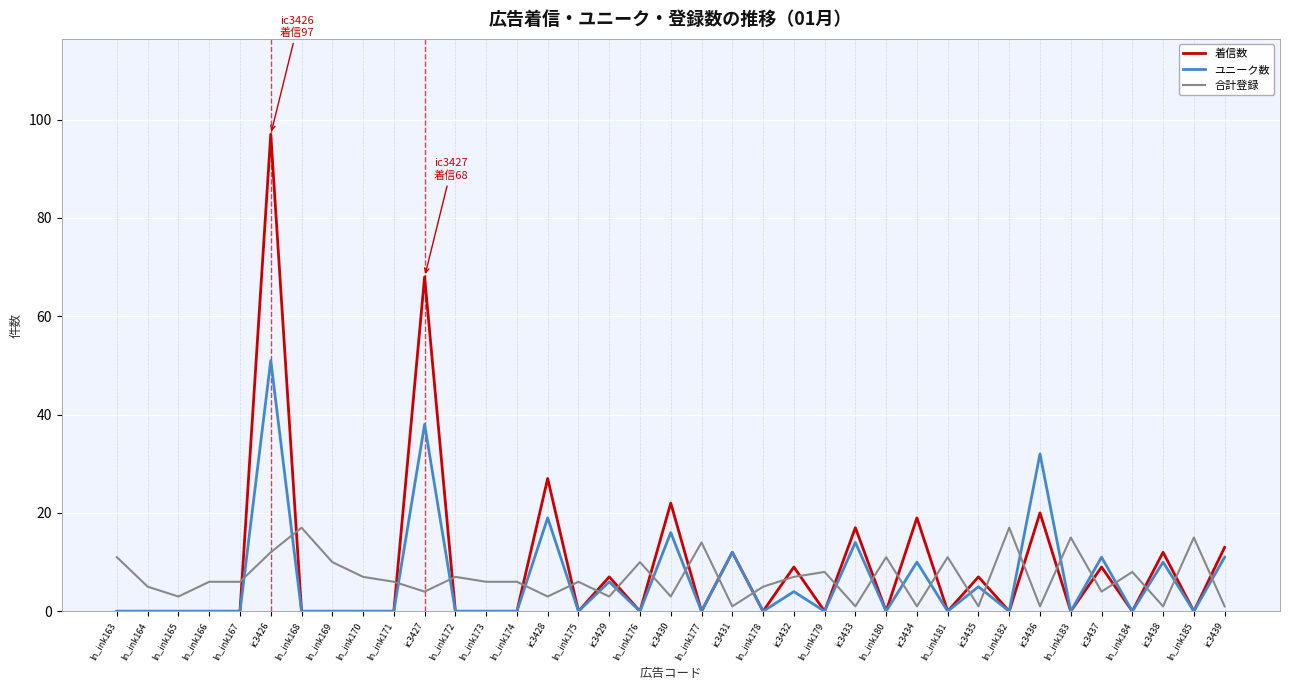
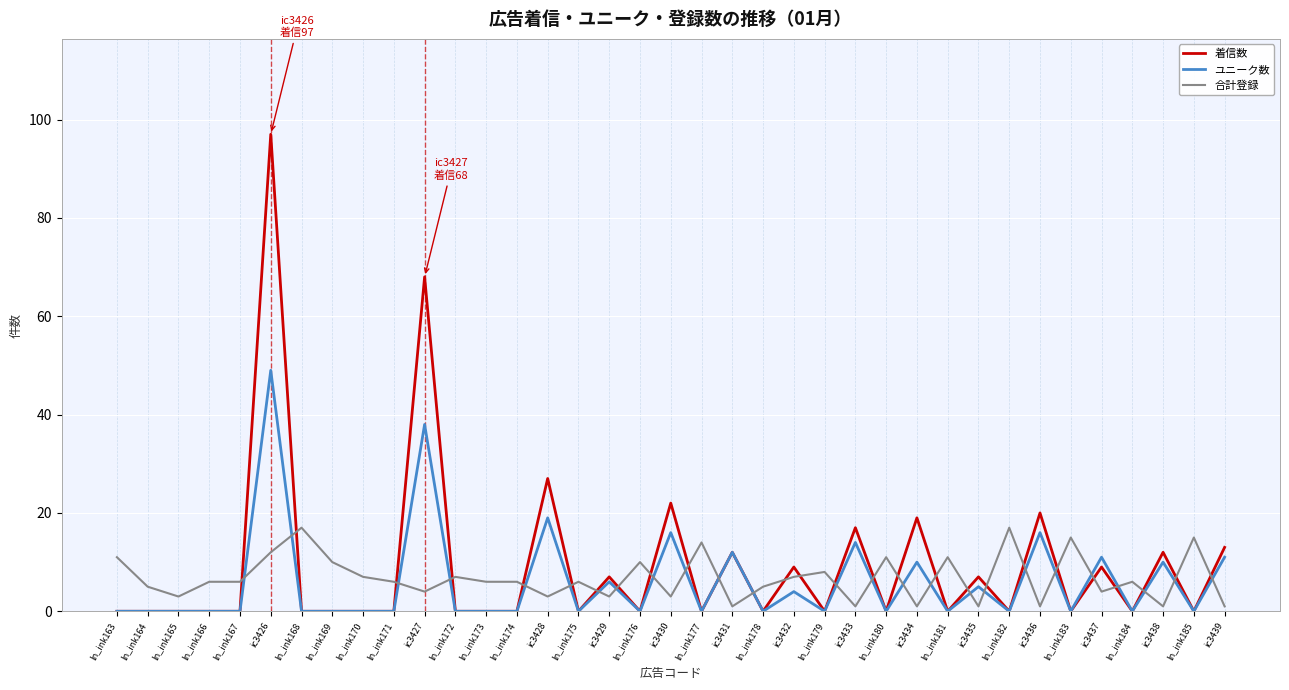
  {
    "着信数": {
      "ic3426": 97,
      "ic3427": 68,
      "ic3428": 27,
      "ic3429": 7,
      "ic3430": 22,
      "ic3432": 9,
      "ic3433": 17,
      "ic3434": 19,
      "ic3435": 7,
      "ic3436": 20,
      "ic3437": 9,
      "ic3438": 12,
      "ic3439": 13
    },
    "ユニーク数": {
-     "ic3426": 51,
+     "ic3426": 49,
      "ic3427": 38,
      "ic3428": 19,
      "ic3429": 6,
      "ic3430": 16,
      "ic3432": 4,
      "ic3433": 14,
      "ic3434": 10,
      "ic3435": 5,
-     "ic3436": 32,
+     "ic3436": 16,
      "ic3437": 11,
      "ic3438": 10,
      "ic3439": 11
    },
    "合計登録": {
      "ln_ink163": 11,
      "ln_ink164": 5,
      "ln_ink165": 3,
      "ln_ink166": 6,
      "ln_ink167": 6,
      "ic3426": 12,
      "ln_ink168": 17,
      "ln_ink169": 10,
      "ln_ink170": 7,
      "ln_ink171": 6,
      "ic3427": 4,
      "ln_ink172": 7,
      "ln_ink173": 6,
      "ln_ink174": 6,
      "ic3428": 3,
      "ln_ink175": 6,
      "ic3429": 3,
      "ln_ink176": 10,
      "ic3430": 3,
      "ln_ink177": 14,
      "ic3431": 1,
      "ln_ink178": 5,
      "ic3432": 7,
      "ln_ink179": 8,
      "ic3433": 1,
      "ln_ink180": 11,
      "ic3434": 1,
      "ln_ink181": 11,
      "ic3435": 1,
      "ln_ink182": 17,
      "ic3436": 1,
      "ln_ink183": 15,
      "ic3437": 4,
-     "ln_ink184": 8,
+     "ln_ink184": 6,
      "ic3438": 1,
      "ln_ink185": 15,
      "ic3439": 1
    }
  }
